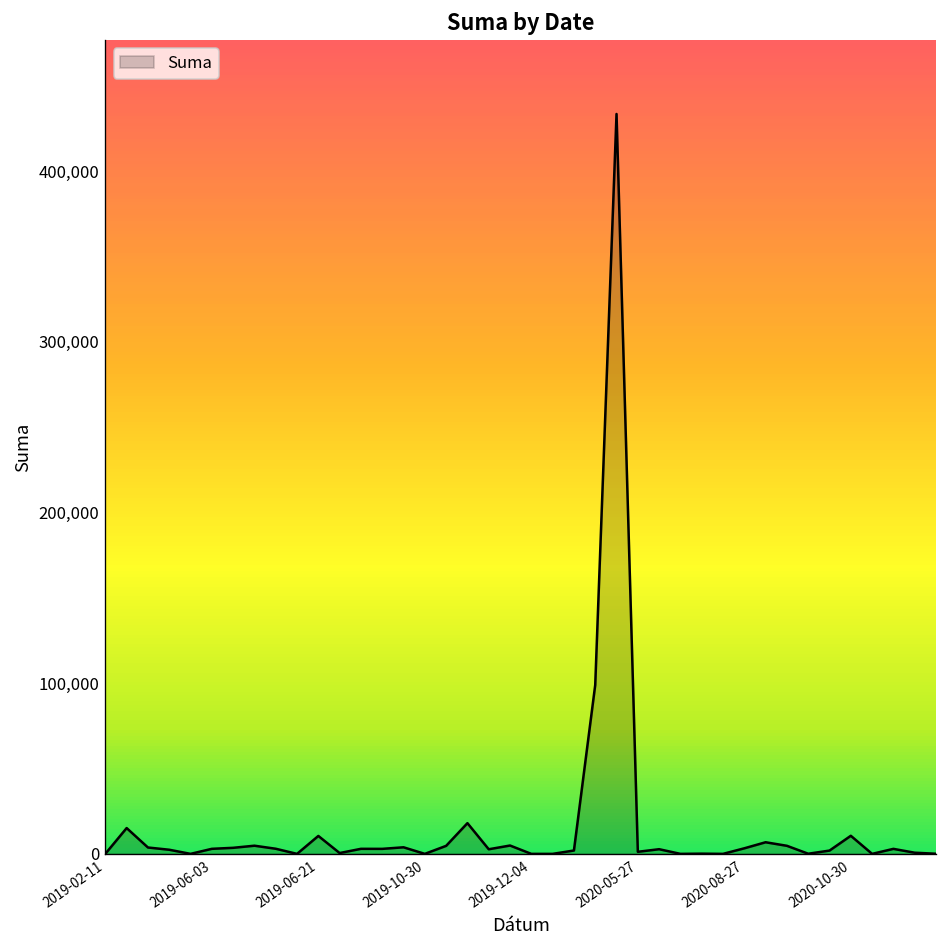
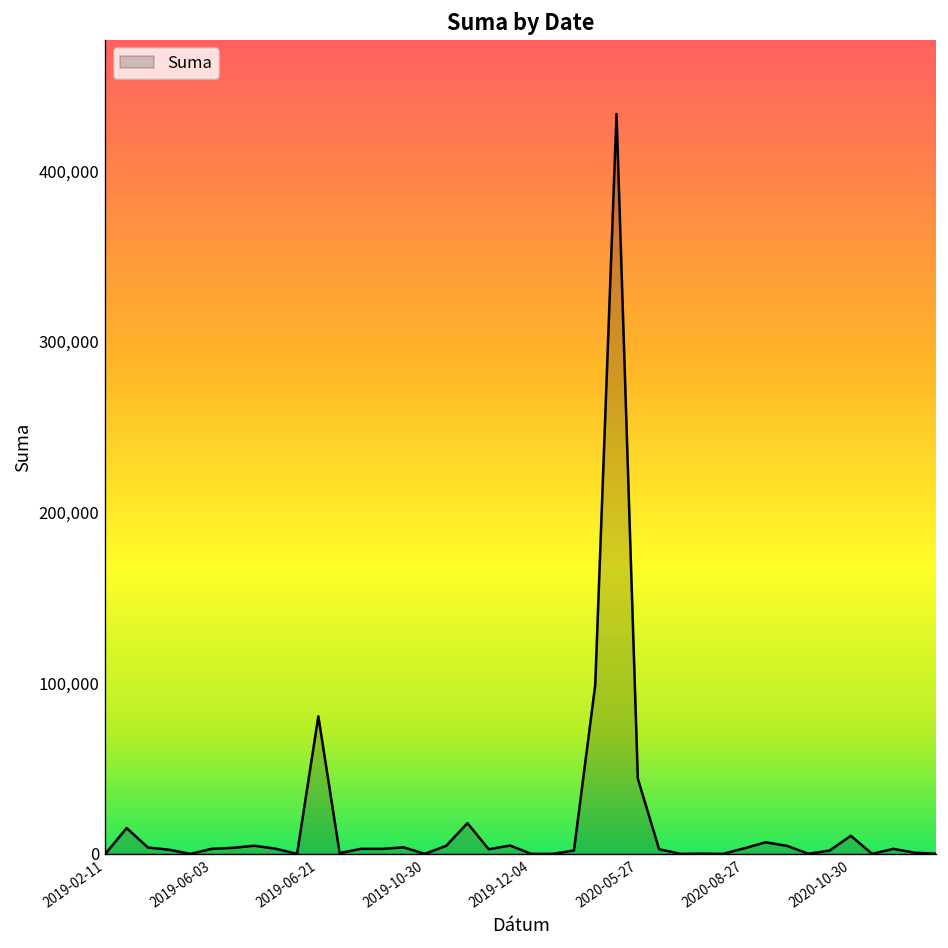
  {
    "2019-02-11": "0",
-   "2019-06-21": "11,000",
+   "2019-06-21": "81,000",
    "2019-10-30": "0",
-   "2020-05-27": "1,000",
+   "2020-05-27": "44,000",
    "2020-10-30": "11,000"
  }
